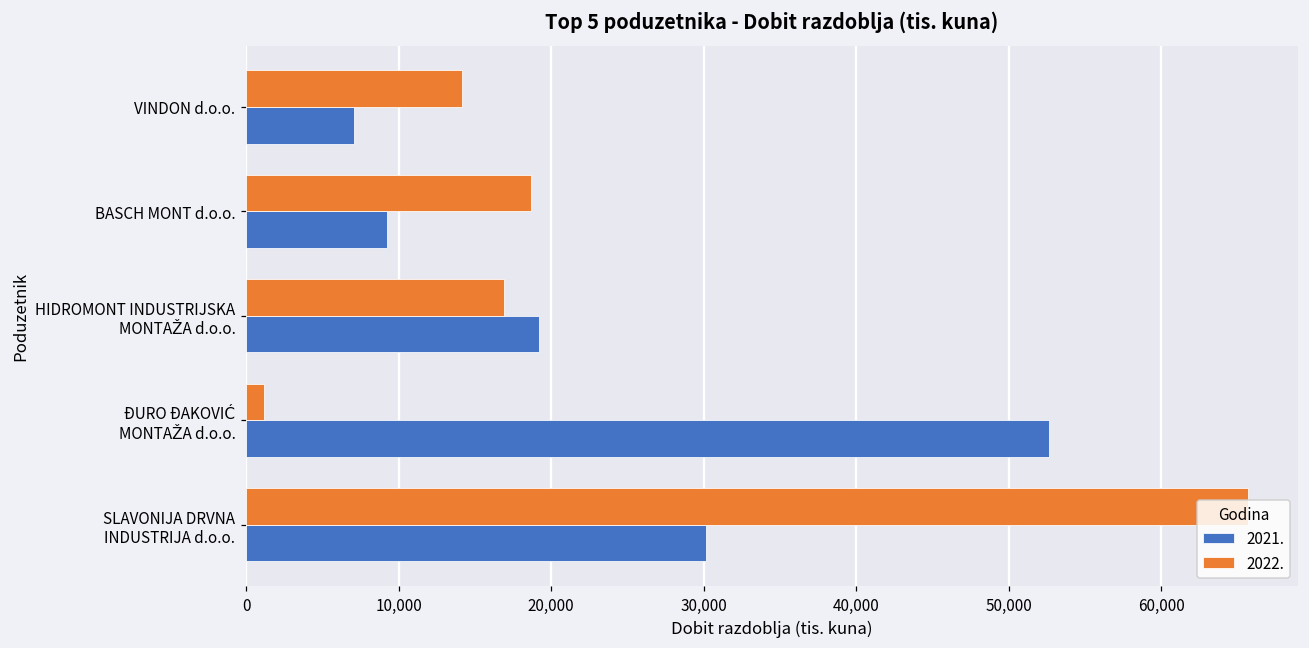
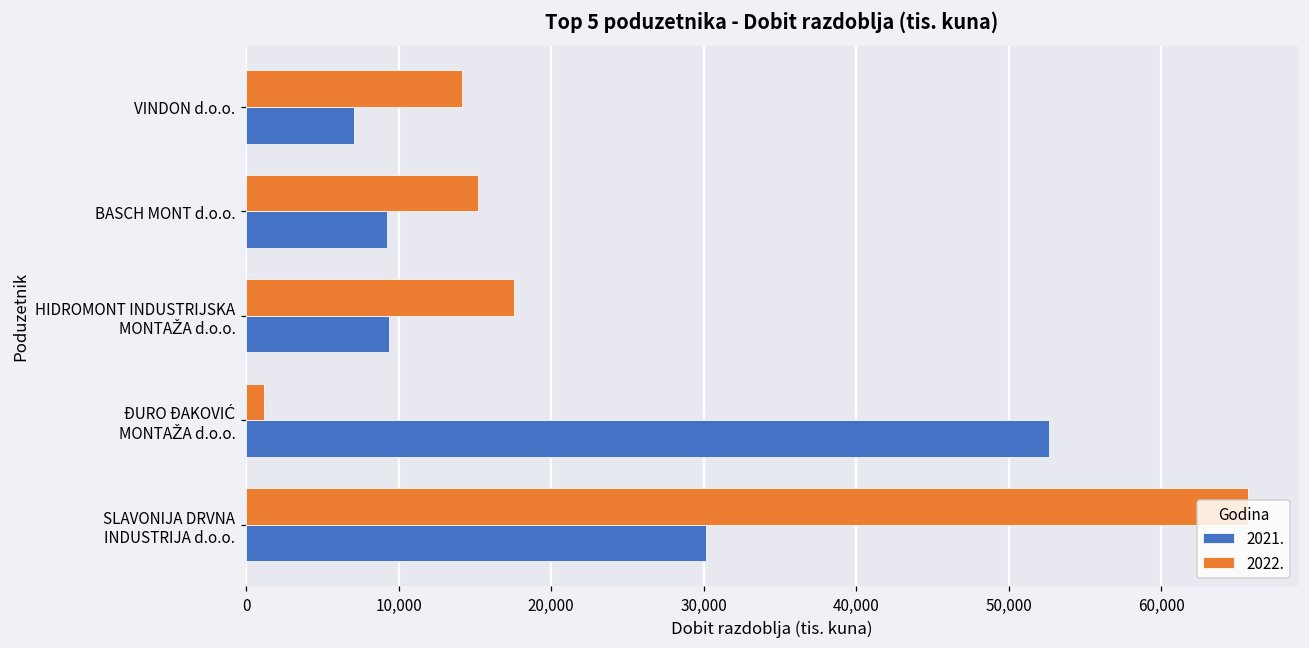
  {
    "2021.": {
      "VINDON d.o.o.": "7,100",
      "BASCH MONT d.o.o.": "9,200",
-     "HIDROMONT INDUSTRIJSKA MONTAŽA d.o.o.": "19,200",
+     "HIDROMONT INDUSTRIJSKA MONTAŽA d.o.o.": "9,300",
      "ĐURO ĐAKOVIĆ MONTAŽA d.o.o.": "52,700",
      "SLAVONIJA DRVNA INDUSTRIJA d.o.o.": "30,200"
    },
    "2022.": {
      "VINDON d.o.o.": "14,100",
-     "BASCH MONT d.o.o.": "18,700",
-     "HIDROMONT INDUSTRIJSKA MONTAŽA d.o.o.": "16,900",
+     "BASCH MONT d.o.o.": "15,200",
+     "HIDROMONT INDUSTRIJSKA MONTAŽA d.o.o.": "17,600",
      "ĐURO ĐAKOVIĆ MONTAŽA d.o.o.": "1,200"
    }
  }
